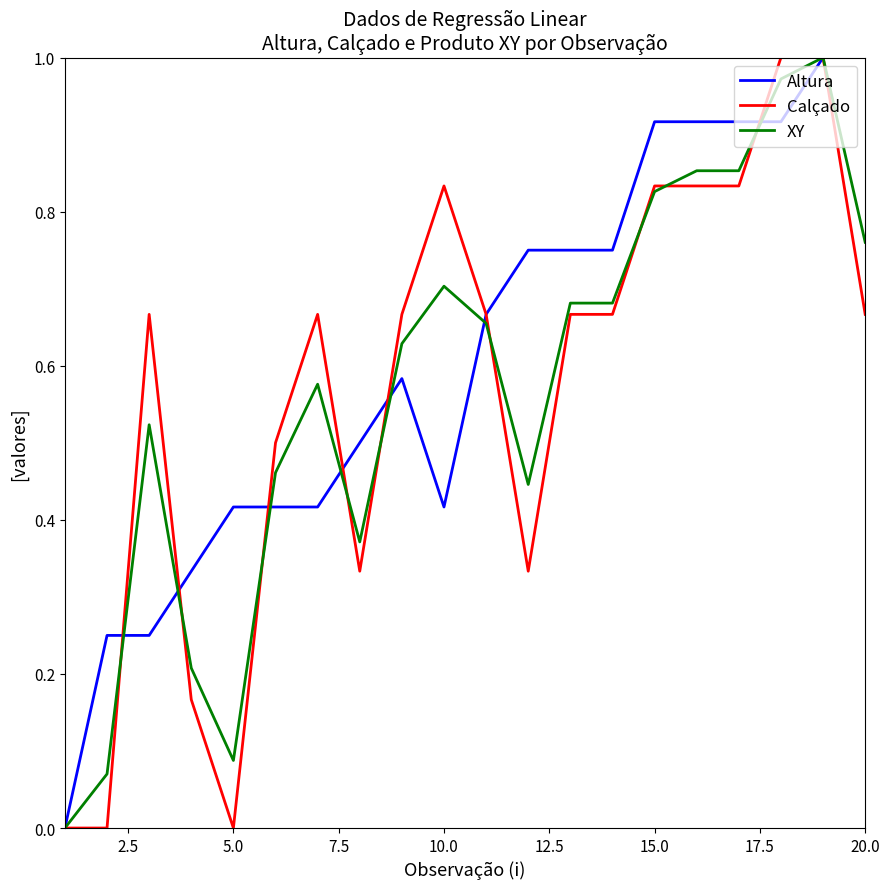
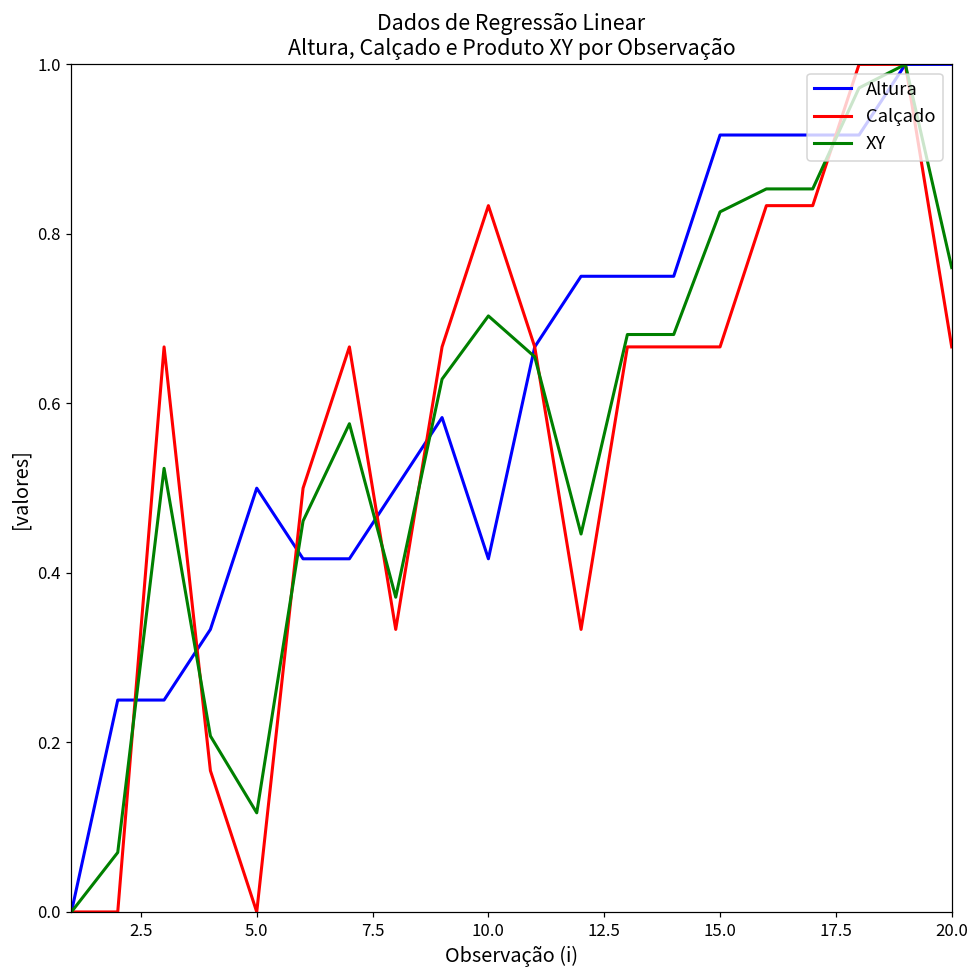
  {
    "Altura": {
-     "5.0": 0.42,
+     "5.0": 0.50,
      "10.0": 0.42,
      "15.0": 0.92,
      "20.0": 1.00
    },
    "Calçado": {
      "5.0": 0.00,
      "10.0": 0.83,
-     "15.0": 0.83,
+     "15.0": 0.67,
      "20.0": 0.67
    },
    "XY": {
-     "5.0": 0.09,
+     "5.0": 0.12,
      "10.0": 0.70,
      "15.0": 0.83,
      "20.0": 0.76
    }
  }
